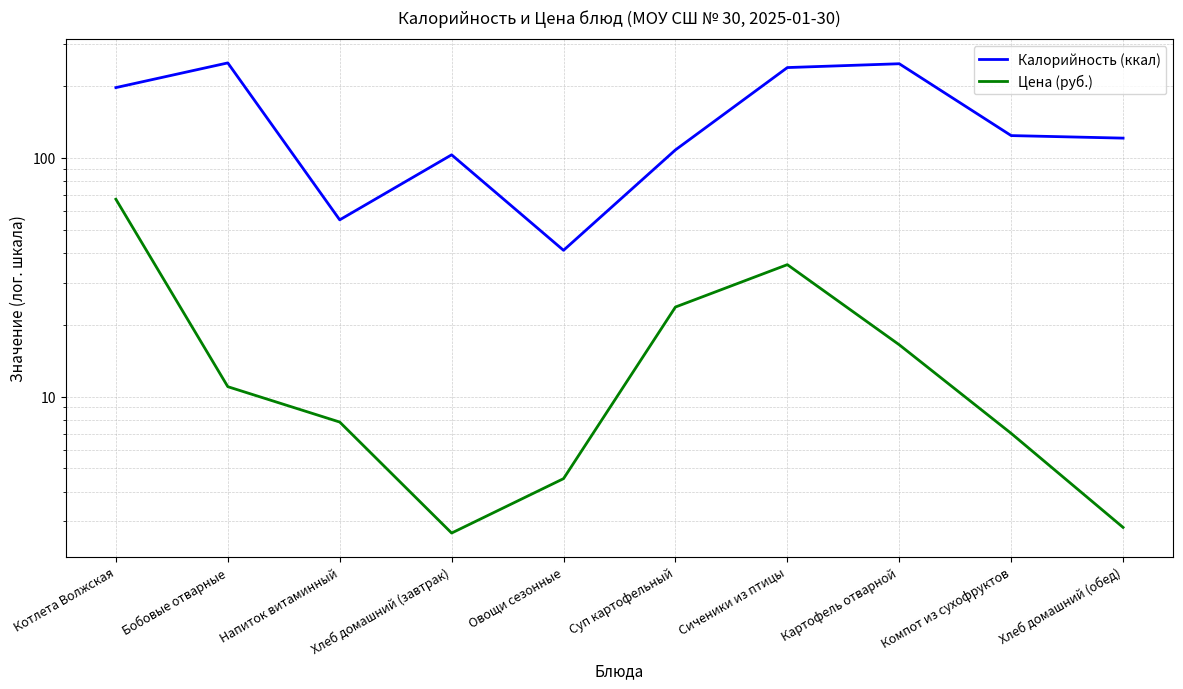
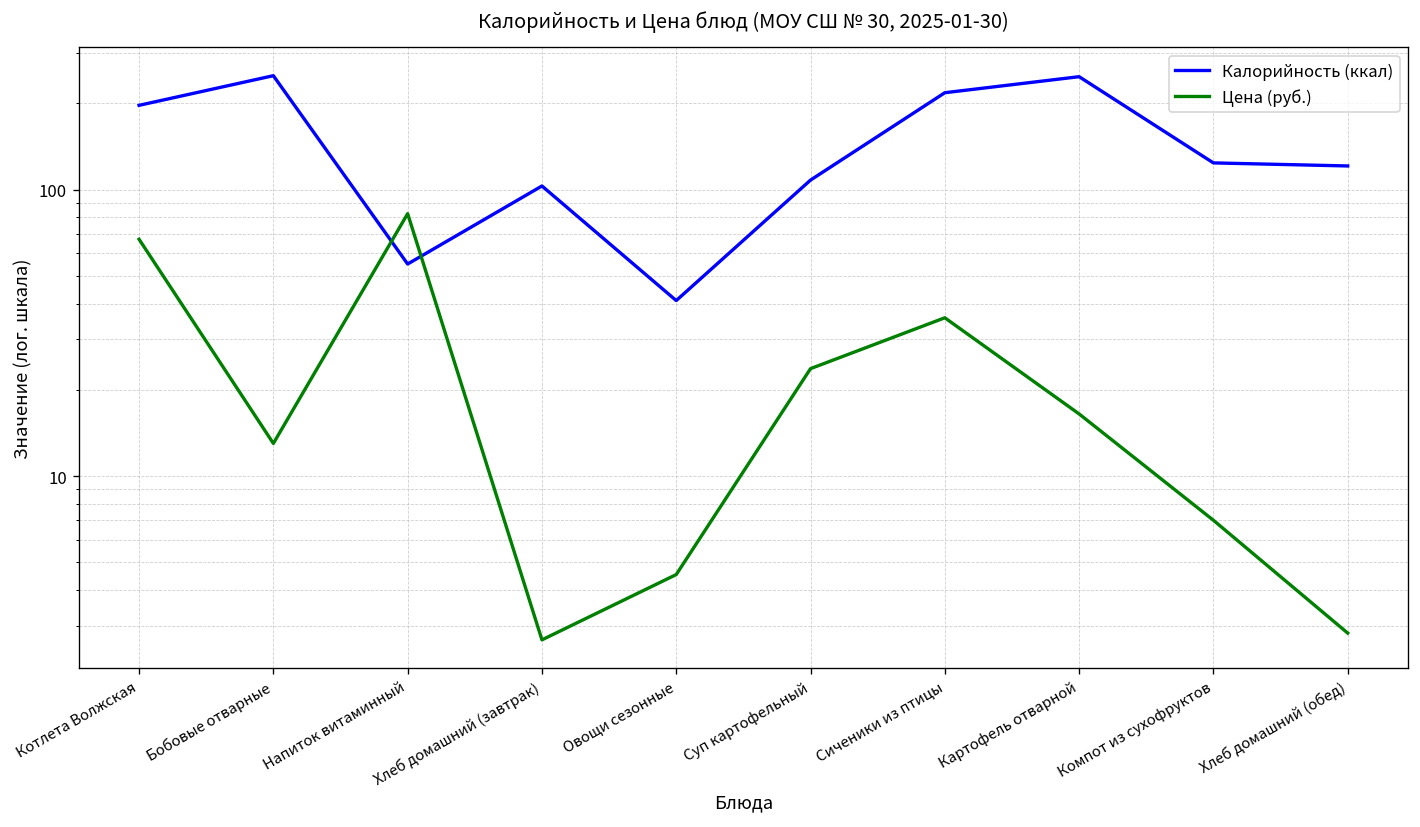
  {
    "Калорийность (ккал)": {
      "Котлета Волжская": 200,
      "Бобовые отварные": 250,
      "Напиток витаминный": 55,
      "Хлеб домашний (завтрак)": 103,
      "Овощи сезонные": 41,
      "Суп картофельный": 110,
-     "Сиченики из птицы": 240,
+     "Сиченики из птицы": 220,
      "Картофель отварной": 250,
      "Компот из сухофруктов": 120,
      "Хлеб домашний (обед)": 120
    },
    "Цена (руб.)": {
      "Котлета Волжская": 67,
-     "Бобовые отварные": 11,
-     "Напиток витаминный": 7.8,
+     "Бобовые отварные": 13,
+     "Напиток витаминный": 82,
      "Хлеб домашний (завтрак)": 2.7,
      "Овощи сезонные": 4.5,
      "Суп картофельный": 24,
      "Сиченики из птицы": 36,
      "Картофель отварной": 16,
      "Компот из сухофруктов": 7.0,
      "Хлеб домашний (обед)": 2.8
    }
  }
